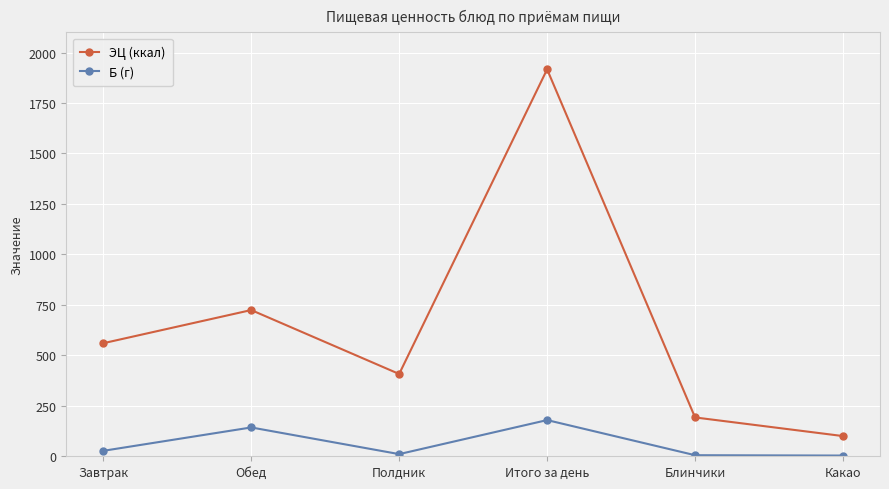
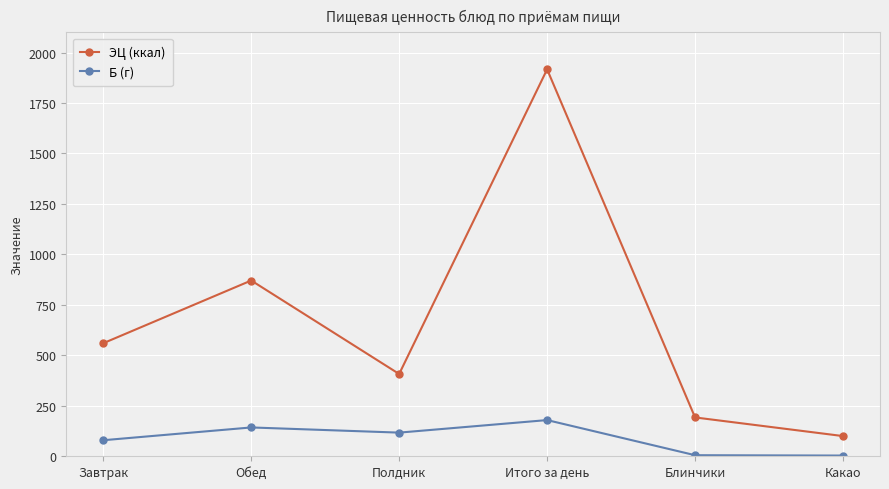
  {
    "ЭЦ (ккал)": {
      "Завтрак": 560,
-     "Обед": 720,
+     "Обед": 870,
      "Полдник": 410,
      "Итого за день": 1920,
      "Блинчики": 190,
      "Какао": 100
    },
    "Б (г)": {
-     "Завтрак": 30,
+     "Завтрак": 80,
      "Обед": 140,
-     "Полдник": 10,
+     "Полдник": 120,
      "Итого за день": 180,
      "Блинчики": 10,
      "Какао": 0
    }
  }
